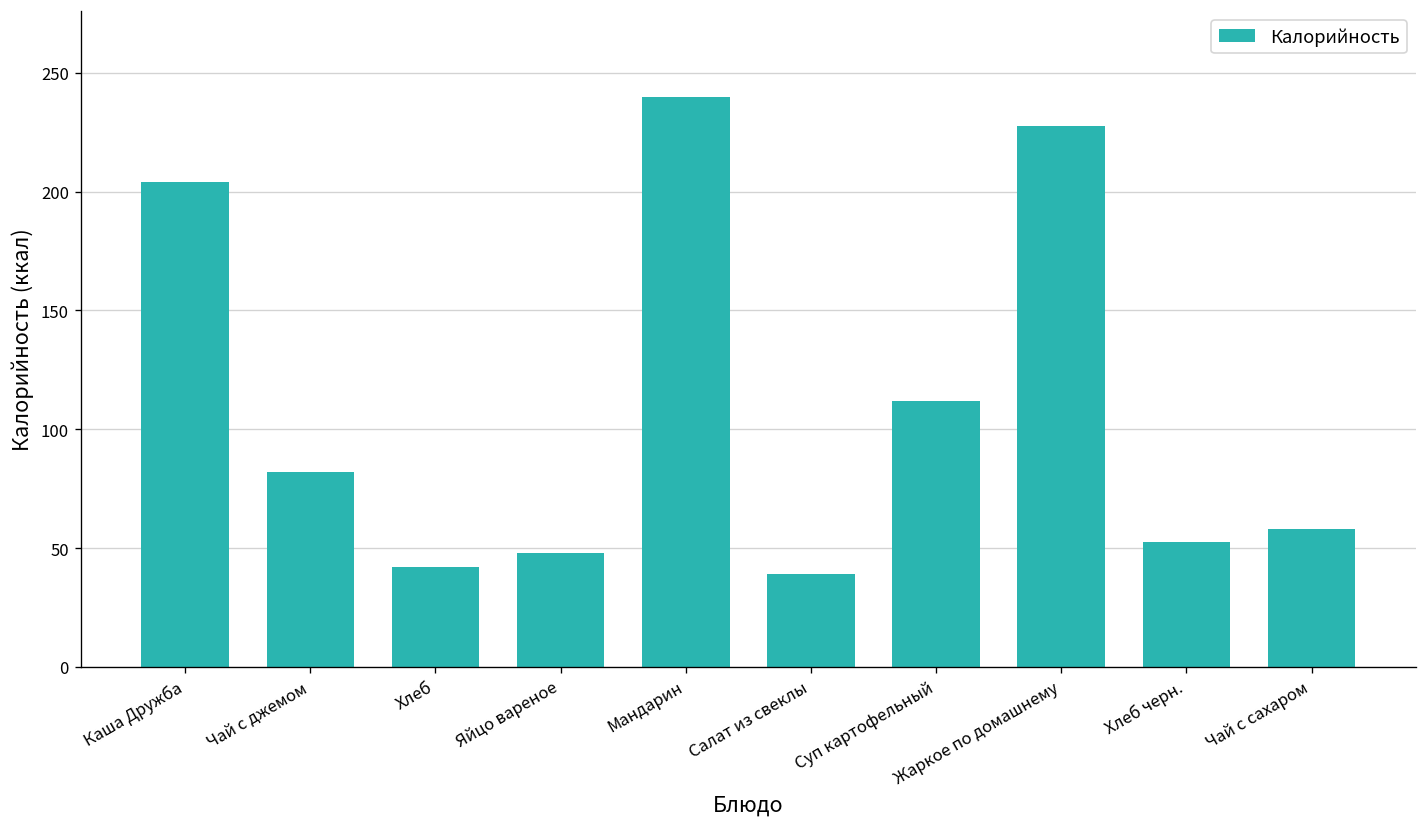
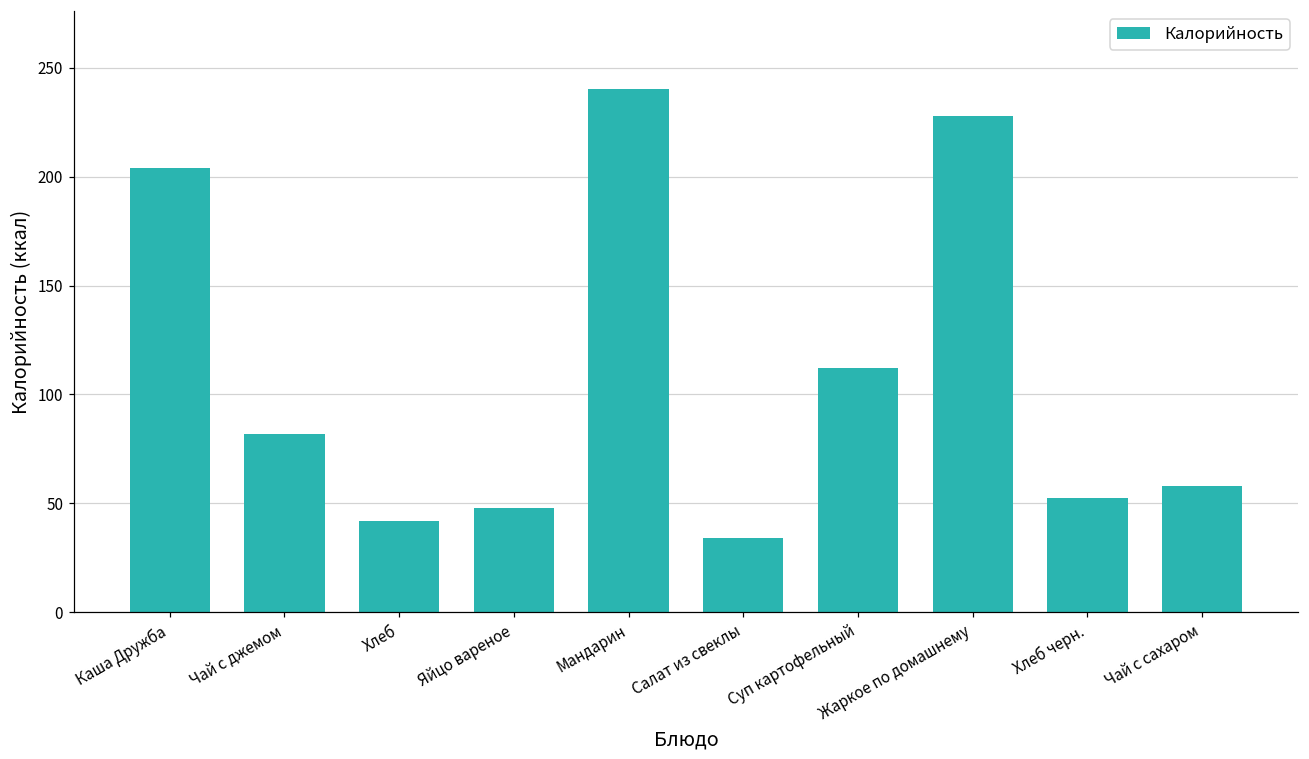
  {
    "Каша Дружба": 204,
    "Чай с джемом": 82,
    "Хлеб": 42,
    "Яйцо вареное": 48,
    "Мандарин": 240,
-   "Салат из свеклы": 39,
+   "Салат из свеклы": 34,
    "Суп картофельный": 112,
    "Жаркое по домашнему": 228,
    "Хлеб черн.": 52,
    "Чай с сахаром": 58
  }
